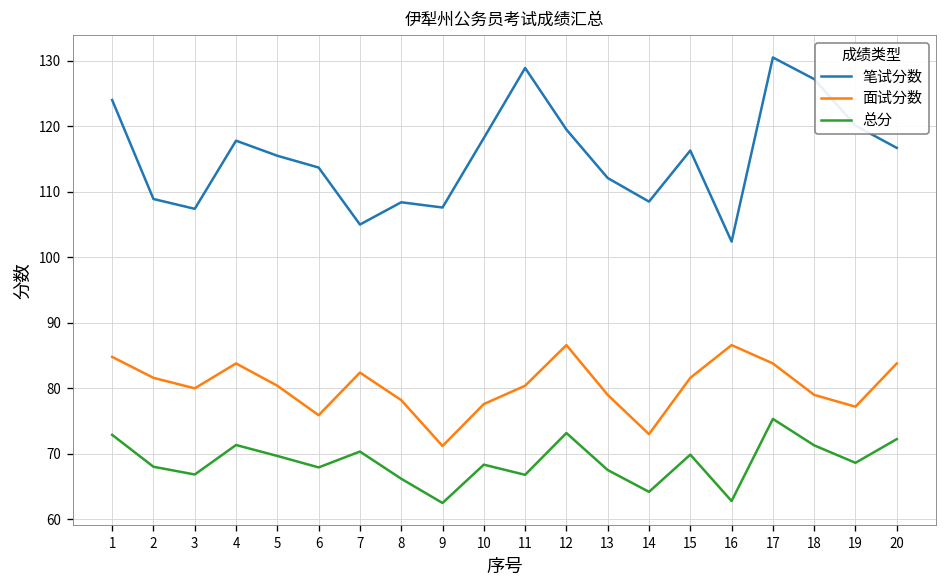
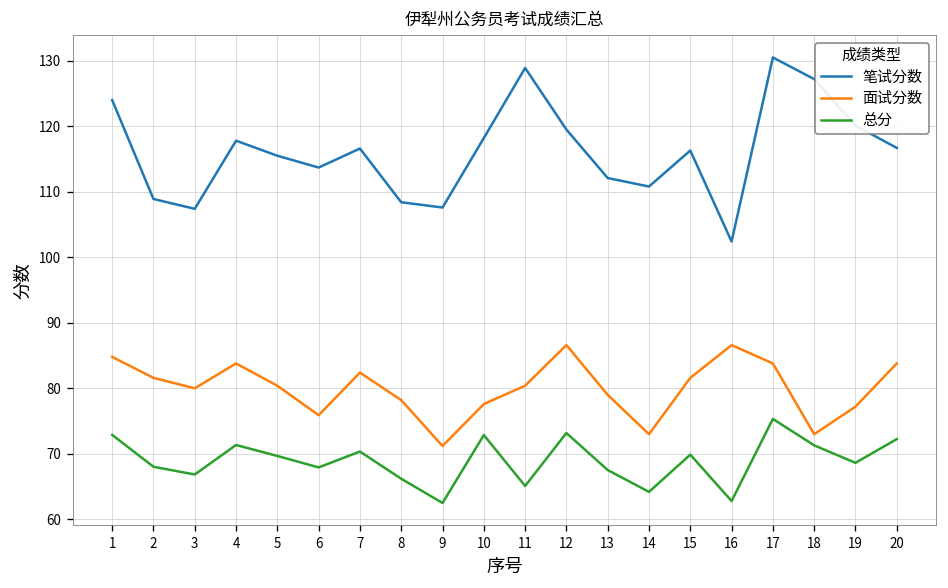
  {
    "笔试分数": {
      "1": 124,
      "2": 109,
      "3": 107,
      "4": 118,
      "5": 116,
      "6": 114,
-     "7": 105,
+     "7": 117,
      "8": 108,
      "9": 108,
      "10": 118,
      "11": 129,
      "12": 120,
      "13": 112,
-     "14": 109,
+     "14": 111,
      "15": 116,
      "16": 102,
      "17": 131,
      "18": 127,
      "20": 117
    },
    "面试分数": {
      "1": 85,
      "2": 82,
      "3": 80,
      "4": 84,
      "5": 80,
      "6": 76,
      "7": 82,
      "8": 78,
      "9": 71,
      "10": 78,
      "11": 80,
      "12": 87,
      "13": 79,
      "14": 73,
      "15": 82,
      "16": 87,
      "17": 84,
-     "18": 79,
+     "18": 73,
      "19": 77,
      "20": 84
    },
    "总分": {
      "1": 73,
      "2": 68,
      "3": 67,
      "4": 71,
      "5": 70,
      "6": 68,
      "7": 70,
      "8": 66,
      "9": 63,
-     "10": 68,
-     "11": 67,
+     "10": 73,
+     "11": 65,
      "12": 73,
      "13": 68,
      "14": 64,
      "15": 70,
      "16": 63,
      "17": 75,
      "18": 71,
      "19": 69,
      "20": 72
    }
  }
